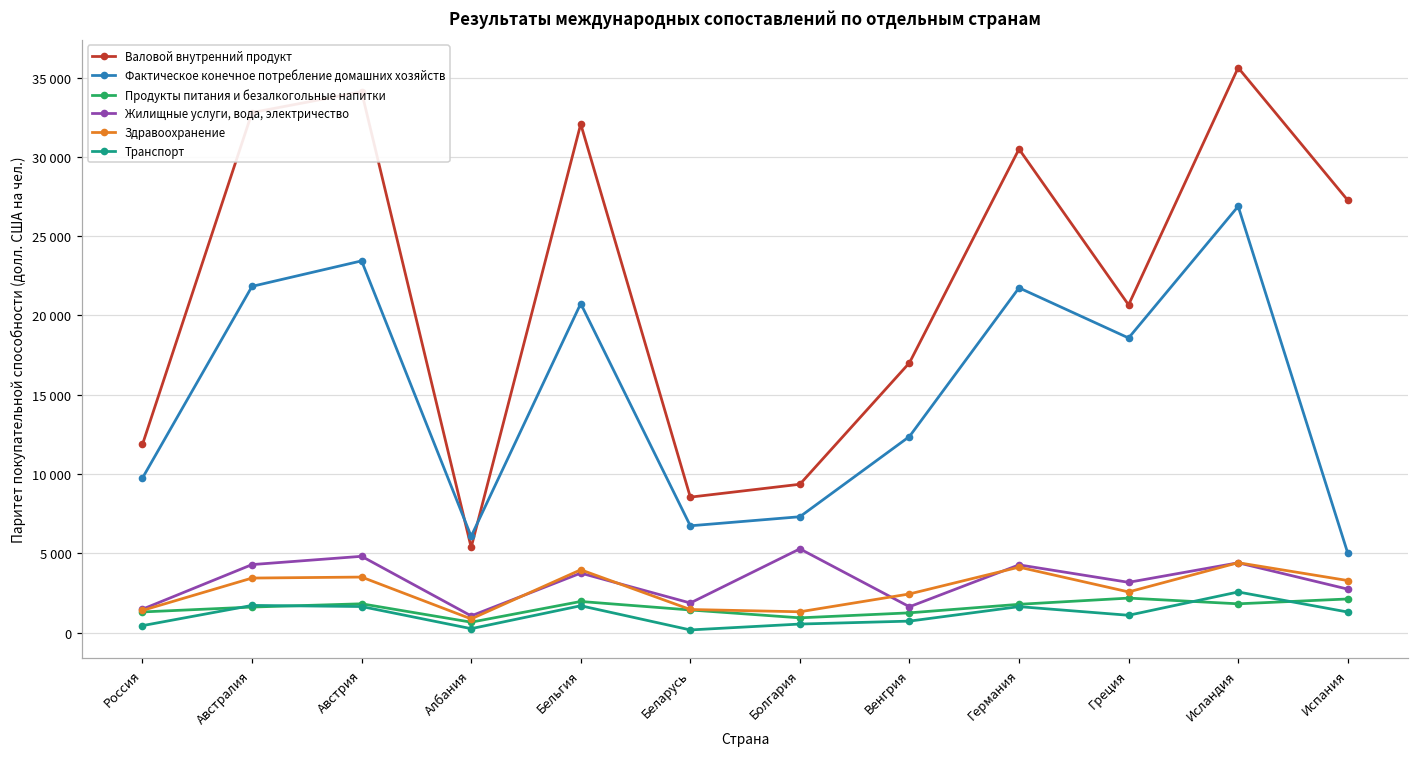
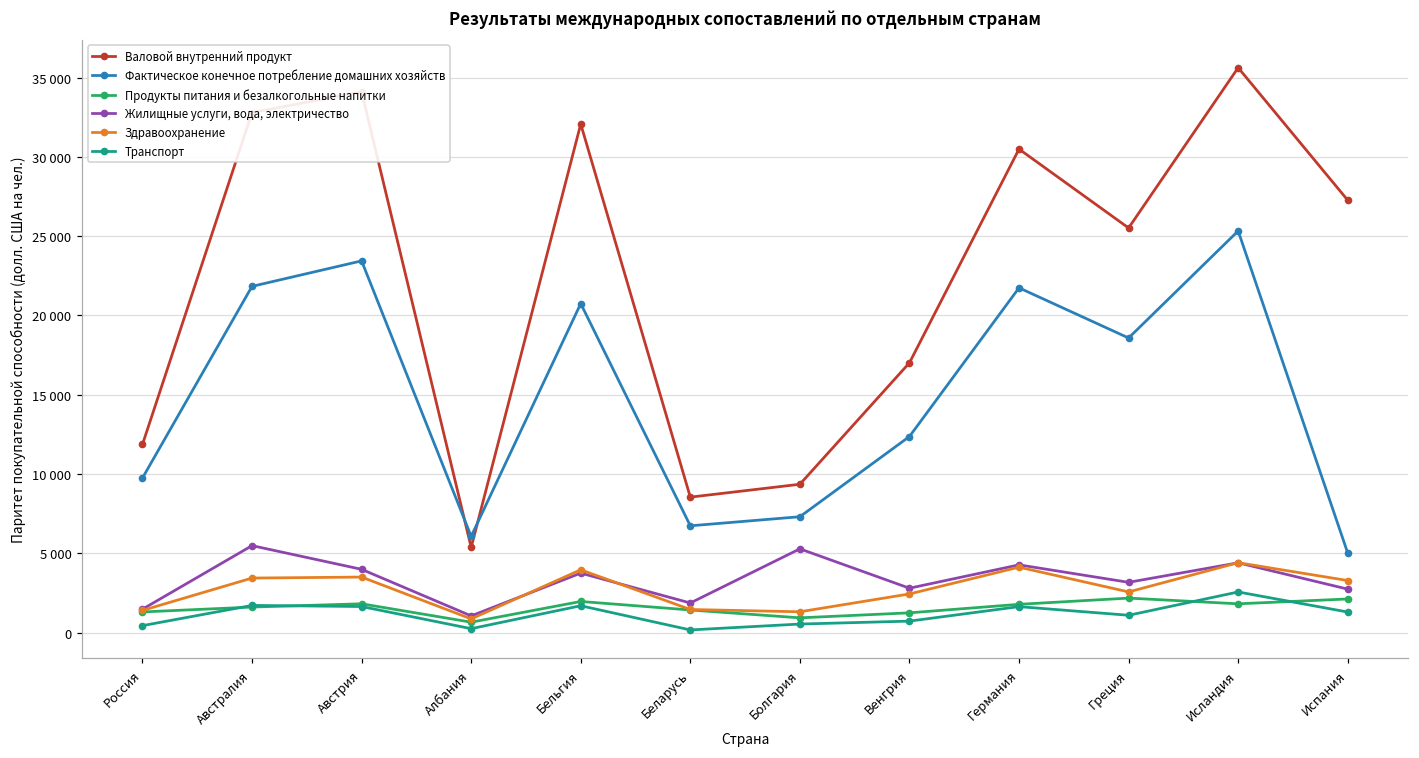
  {
    "Валовой внутренний продукт": {
      "Россия": 11900,
      "Албания": 5400,
      "Бельгия": 32100,
      "Беларусь": 8500,
      "Болгария": 9400,
      "Венгрия": 17000,
      "Германия": 30500,
-     "Греция": 20700,
+     "Греция": 25500,
      "Исландия": 35600,
      "Испания": 27300
    },
    "Фактическое конечное потребление домашних хозяйств": {
      "Россия": 9700,
      "Австралия": 21800,
      "Австрия": 23400,
      "Албания": 6100,
      "Бельгия": 20800,
      "Беларусь": 6700,
      "Болгария": 7300,
      "Венгрия": 12400,
      "Германия": 21700,
      "Греция": 18600,
-     "Исландия": 26900,
+     "Исландия": 25300,
      "Испания": 5000
    },
    "Жилищные услуги, вода, электричество": {
-     "Австралия": 4300,
-     "Австрия": 4800,
+     "Австралия": 5500,
+     "Австрия": 4000,
      "Албания": 1100,
      "Бельгия": 3700,
      "Беларусь": 1900,
      "Болгария": 5300,
-     "Венгрия": 1600,
+     "Венгрия": 2800,
      "Греция": 3200,
      "Испания": 2700
    },
    "Здравоохранение": {
      "Австралия": 3400,
      "Австрия": 3500,
      "Албания": 900,
      "Бельгия": 4000,
      "Болгария": 1300,
      "Венгрия": 2400,
      "Греция": 2600,
      "Испания": 3300
    }
  }
